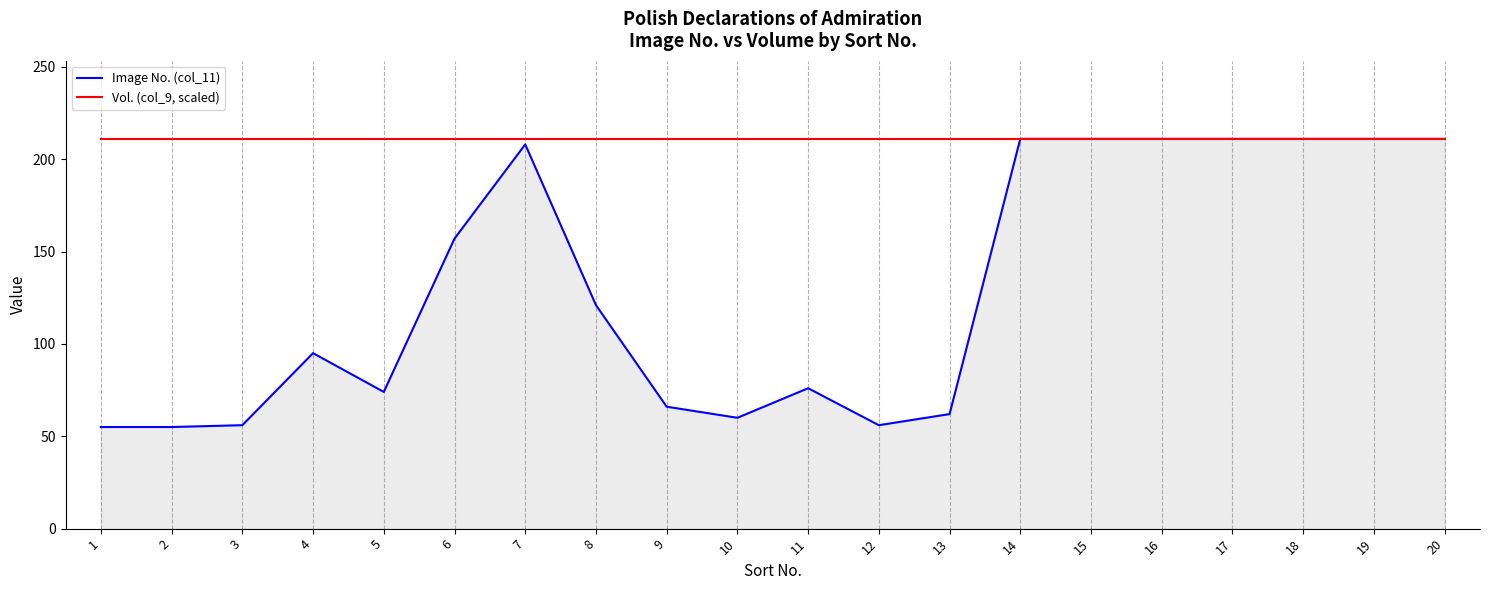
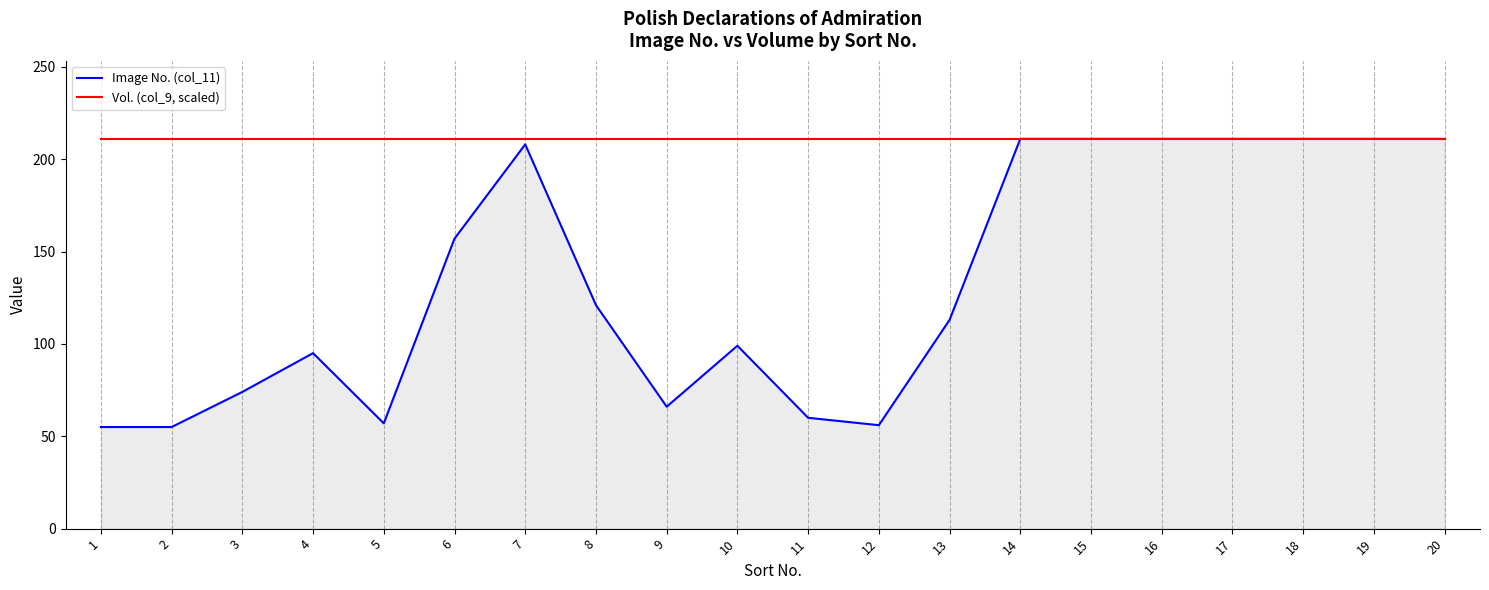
  {
    "Image No. (col_11)": {
      "1": 55,
      "2": 55,
-     "3": 56,
+     "3": 74,
      "4": 95,
-     "5": 74,
+     "5": 57,
      "6": 157,
      "7": 208,
      "8": 121,
      "9": 66,
-     "10": 60,
-     "11": 76,
+     "10": 99,
+     "11": 60,
      "12": 56,
-     "13": 62
+     "13": 113
    },
    "Vol. (col_9, scaled)": {
      "1": 211,
      "2": 211,
      "3": 211,
      "4": 211,
      "5": 211,
      "6": 211,
      "7": 211,
      "8": 211,
      "9": 211,
      "10": 211,
      "11": 211,
      "12": 211,
      "13": 211
    }
  }
